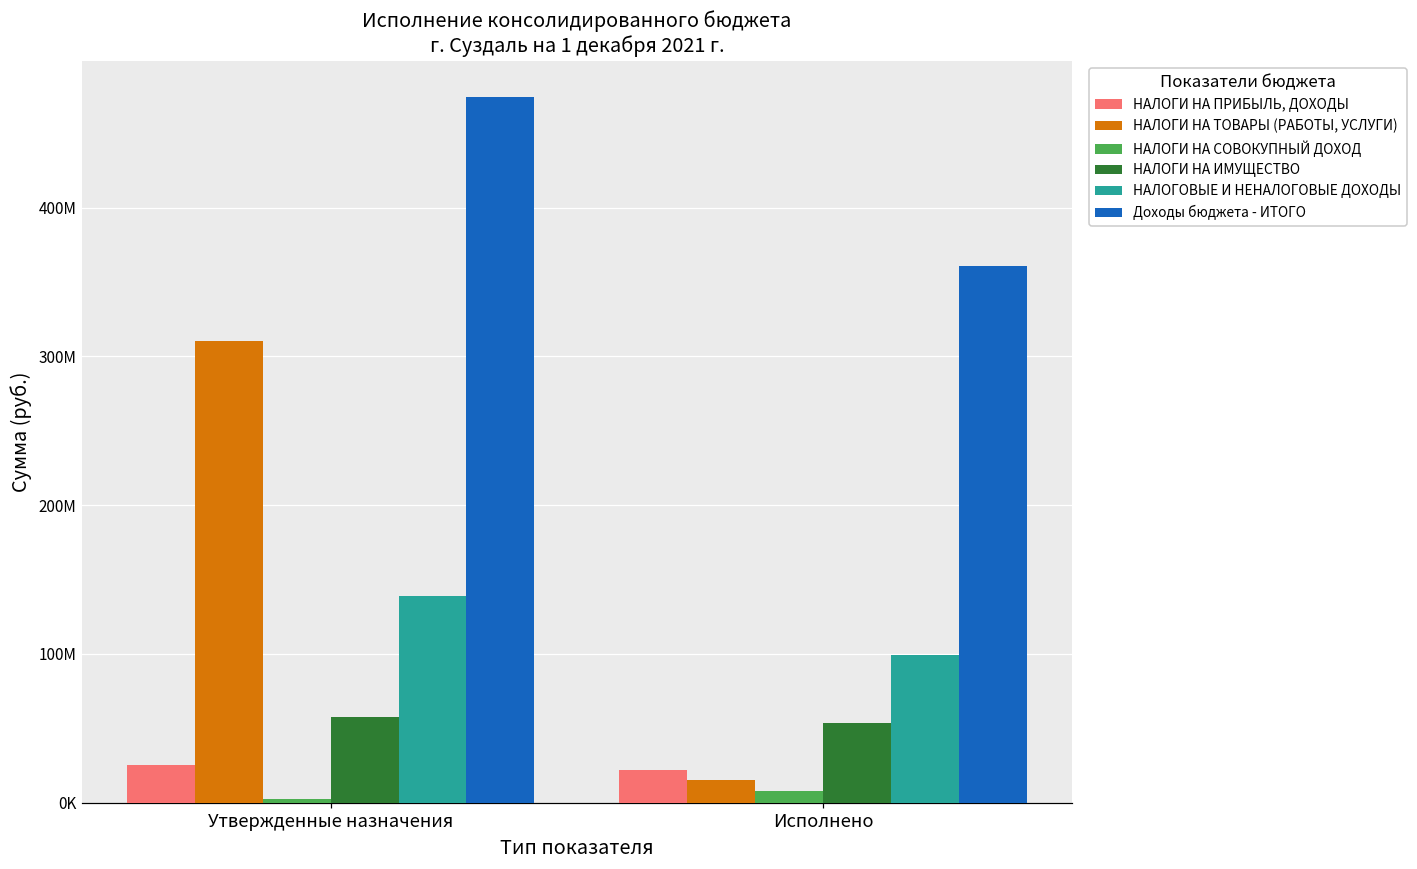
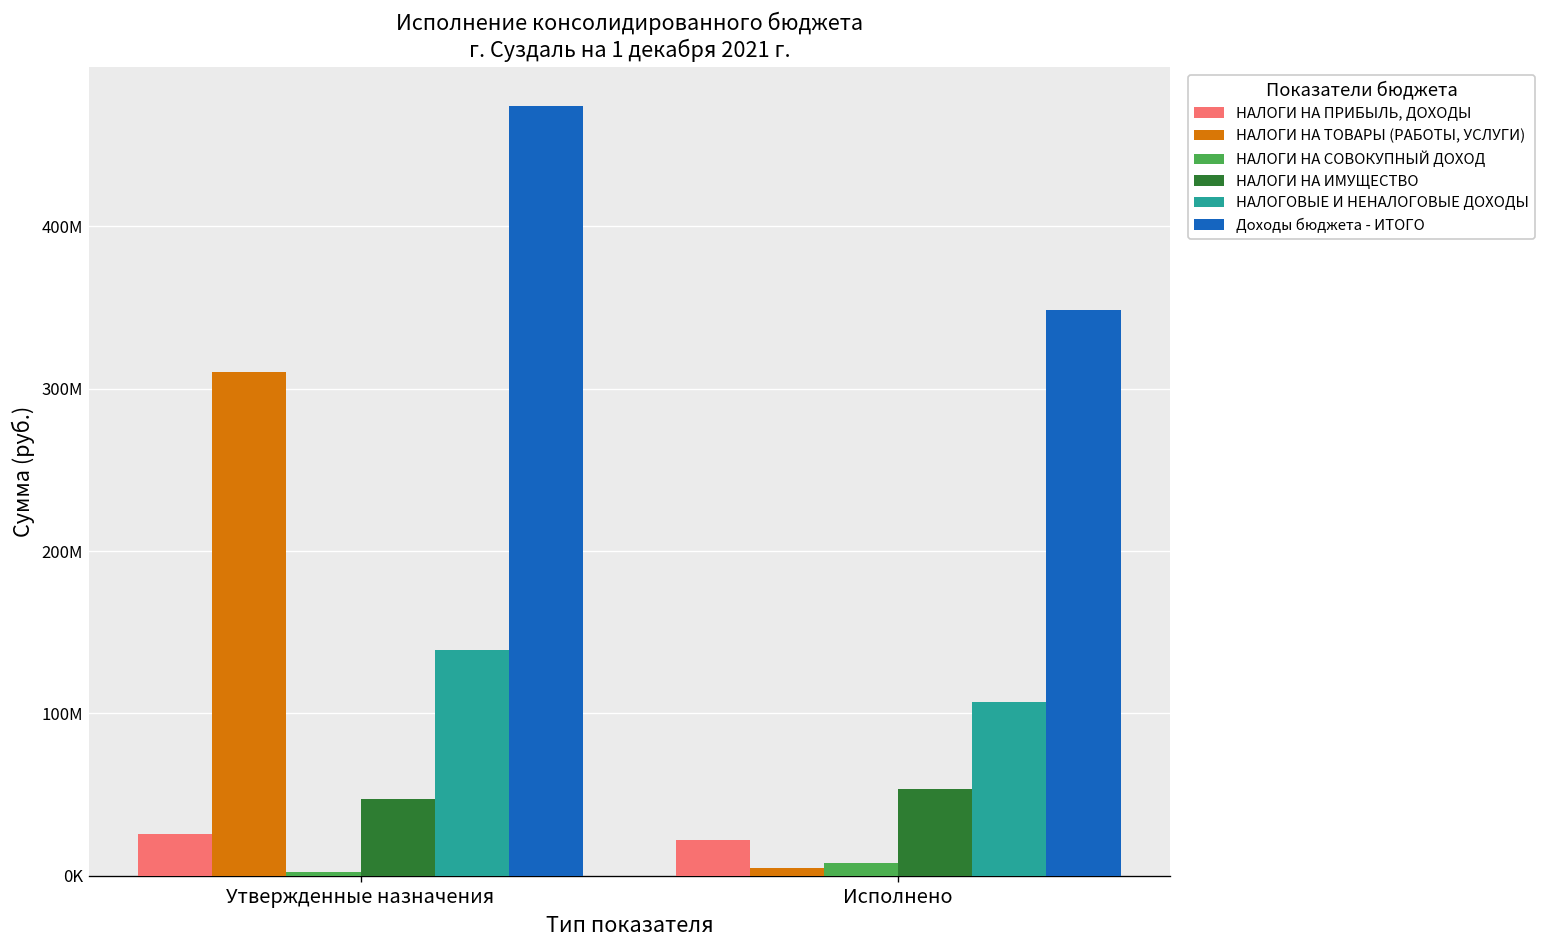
  {
    "НАЛОГИ НА ПРИБЫЛЬ, ДОХОДЫ": {
      "Утвержденные назначения": 26000000,
      "Исполнено": 22000000
    },
    "НАЛОГИ НА ТОВАРЫ (РАБОТЫ, УСЛУГИ)": {
      "Утвержденные назначения": 310000000,
-     "Исполнено": 15000000
+     "Исполнено": 5000000
    },
    "НАЛОГИ НА СОВОКУПНЫЙ ДОХОД": {
      "Утвержденные назначения": 2000000,
      "Исполнено": 8000000
    },
    "НАЛОГИ НА ИМУЩЕСТВО": {
-     "Утвержденные назначения": 58000000,
+     "Утвержденные назначения": 48000000,
      "Исполнено": 53000000
    },
    "НАЛОГОВЫЕ И НЕНАЛОГОВЫЕ ДОХОДЫ": {
      "Утвержденные назначения": 139000000,
-     "Исполнено": 99000000
+     "Исполнено": 107000000
    },
    "Доходы бюджета - ИТОГО": {
      "Утвержденные назначения": 475000000,
-     "Исполнено": 361000000
+     "Исполнено": 348000000
    }
  }
